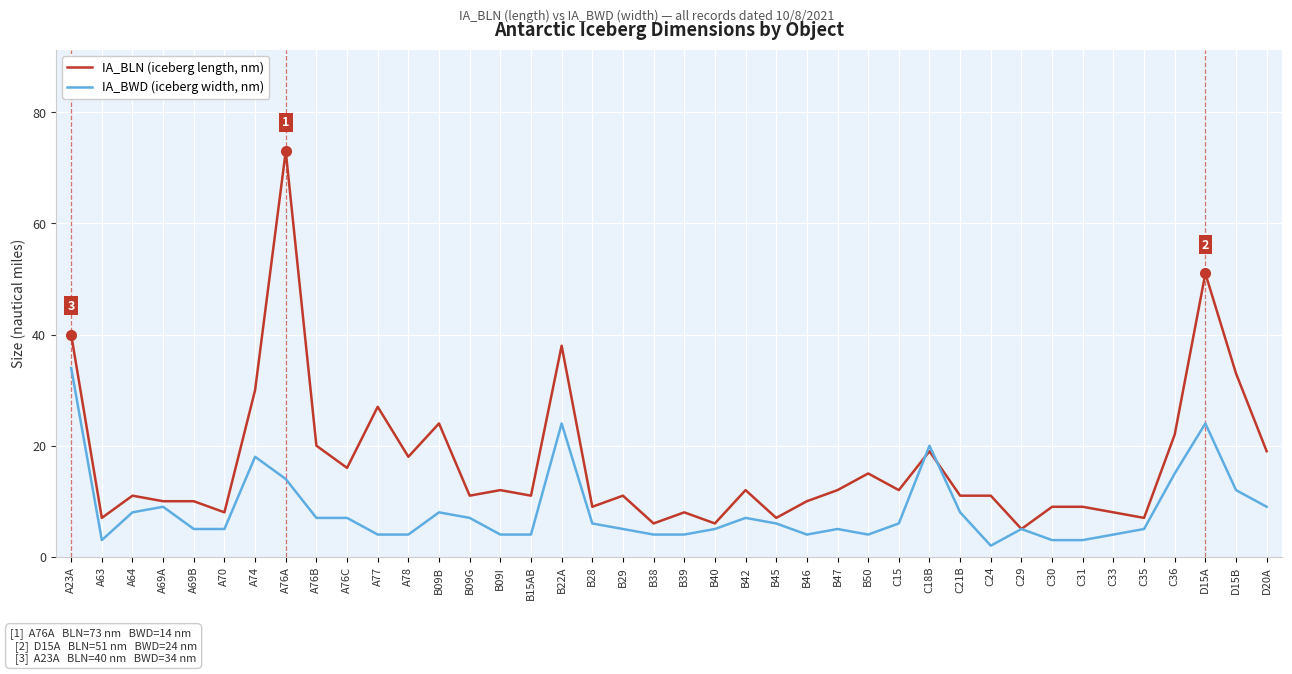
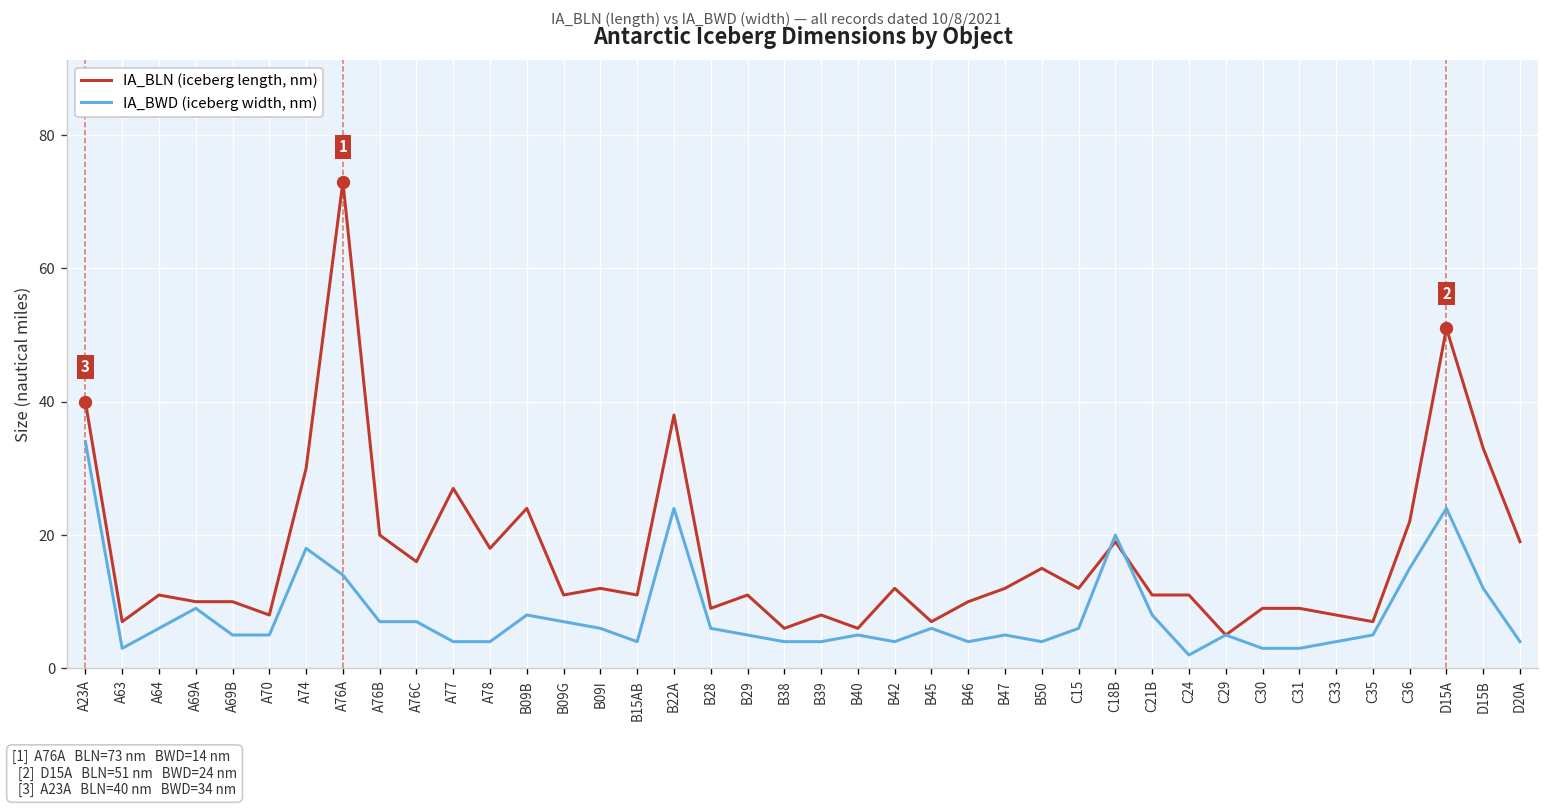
  {
    "IA_BWD (iceberg width, nm)": {
      "A23A": 34,
      "A63": 3,
-     "A64": 8,
+     "A64": 6,
      "A69A": 9,
      "A69B": 5,
      "A70": 5,
      "A74": 18,
      "A76A": 14,
      "A76B": 7,
      "A76C": 7,
      "A77": 4,
      "A78": 4,
      "B09B": 8,
      "B09G": 7,
-     "B09I": 4,
+     "B09I": 6,
      "B15AB": 4,
      "B22A": 24,
      "B28": 6,
      "B29": 5,
      "B38": 4,
      "B39": 4,
      "B40": 5,
-     "B42": 7,
+     "B42": 4,
      "B45": 6,
      "B46": 4,
      "B47": 5,
      "B50": 4,
      "C15": 6,
      "C18B": 20,
      "C21B": 8,
      "C24": 2,
      "C30": 3,
      "C31": 3,
      "C33": 4,
      "C35": 5,
      "C36": 15,
      "D15A": 24,
      "D15B": 12,
-     "D20A": 9
+     "D20A": 4
    }
  }
